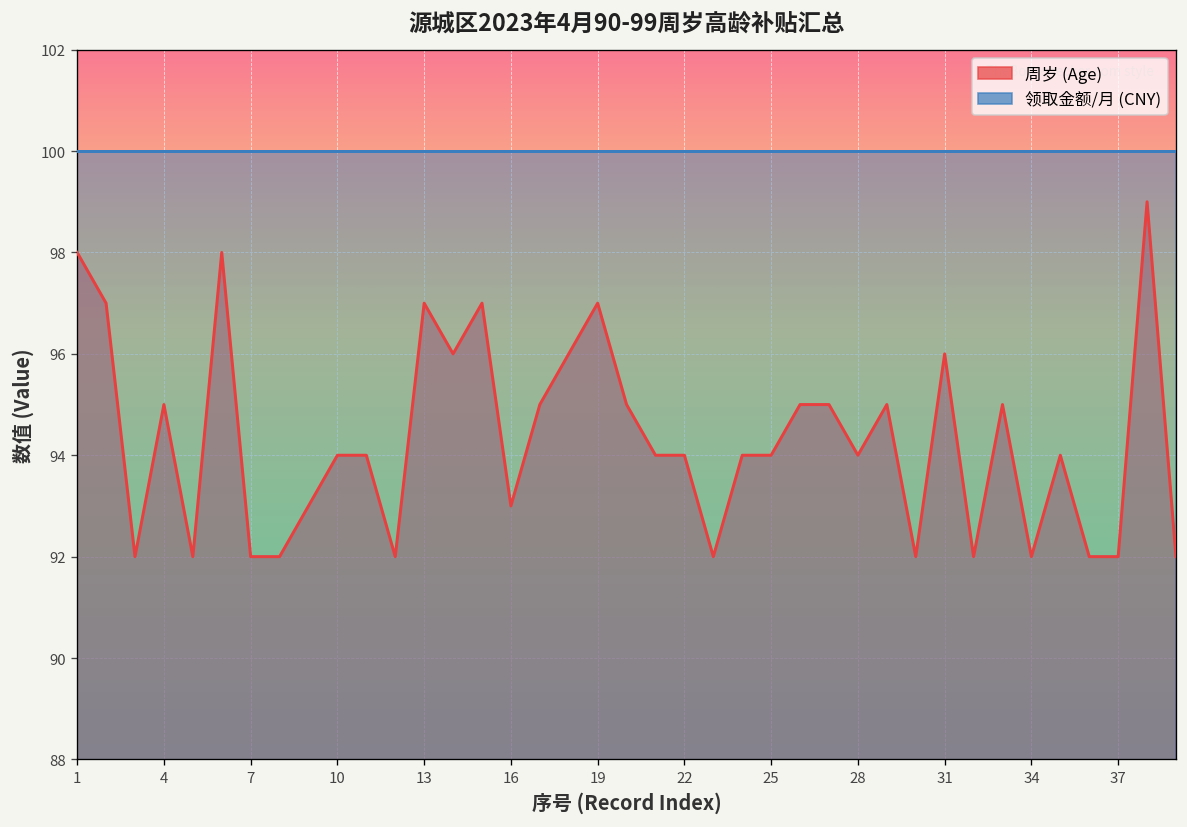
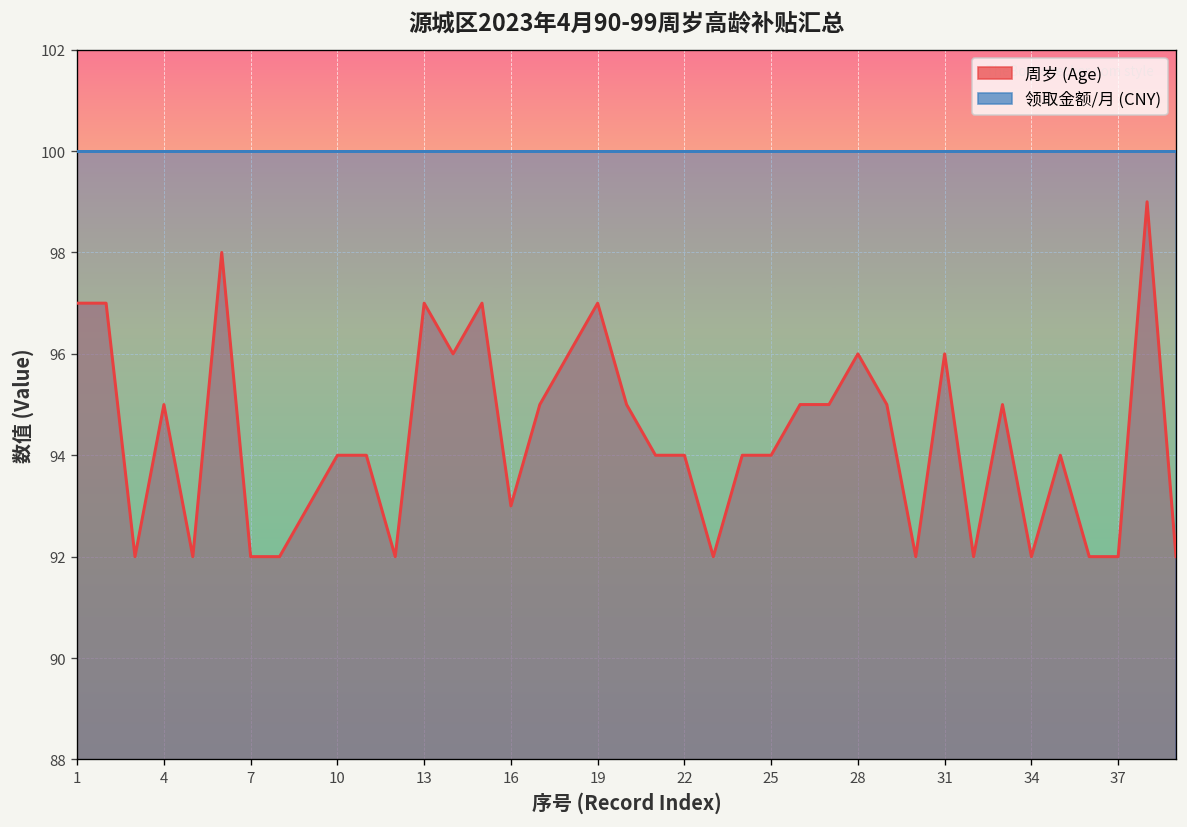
  {
    "周岁 (Age)": {
-     "1": 98,
+     "1": 97,
      "4": 95,
      "7": 92,
      "10": 94,
      "13": 97,
      "16": 93,
      "19": 97,
      "22": 94,
      "25": 94,
-     "28": 94,
+     "28": 96,
      "31": 96,
      "34": 92,
      "37": 92
    },
    "领取金额/月 (CNY)": {
      "1": 100,
      "4": 100,
      "7": 100,
      "10": 100,
      "13": 100,
      "16": 100,
      "19": 100,
      "22": 100,
      "25": 100,
      "28": 100,
      "31": 100,
      "34": 100,
      "37": 100
    }
  }
